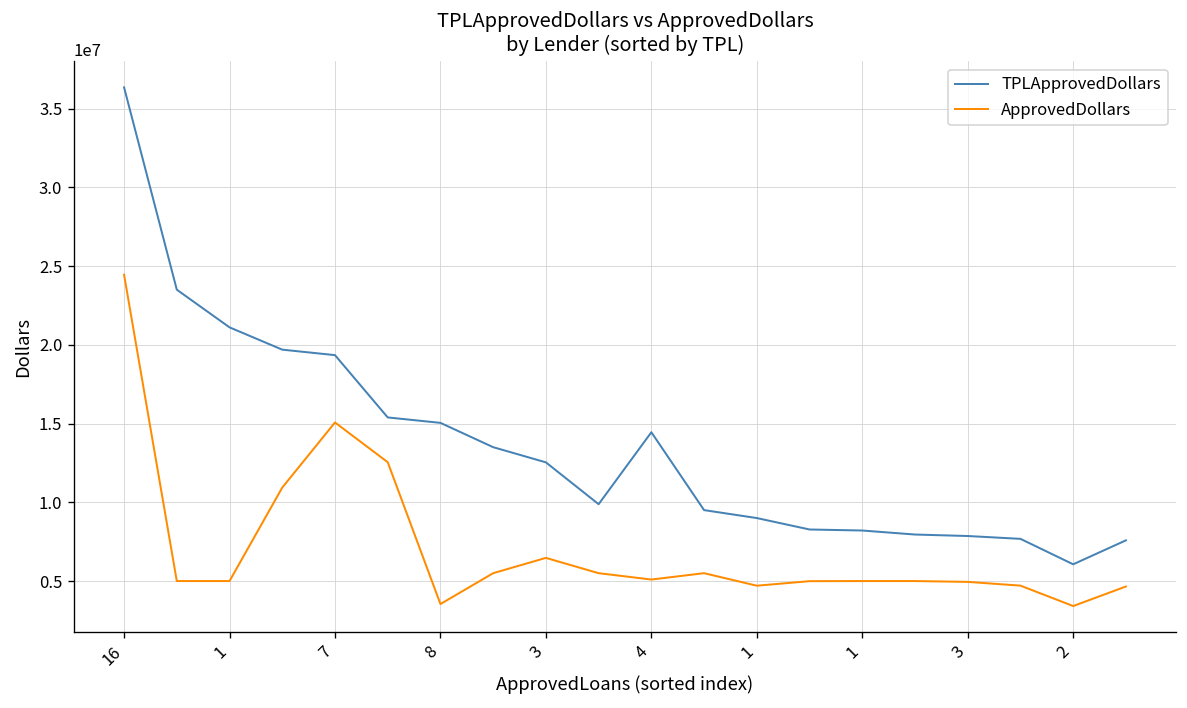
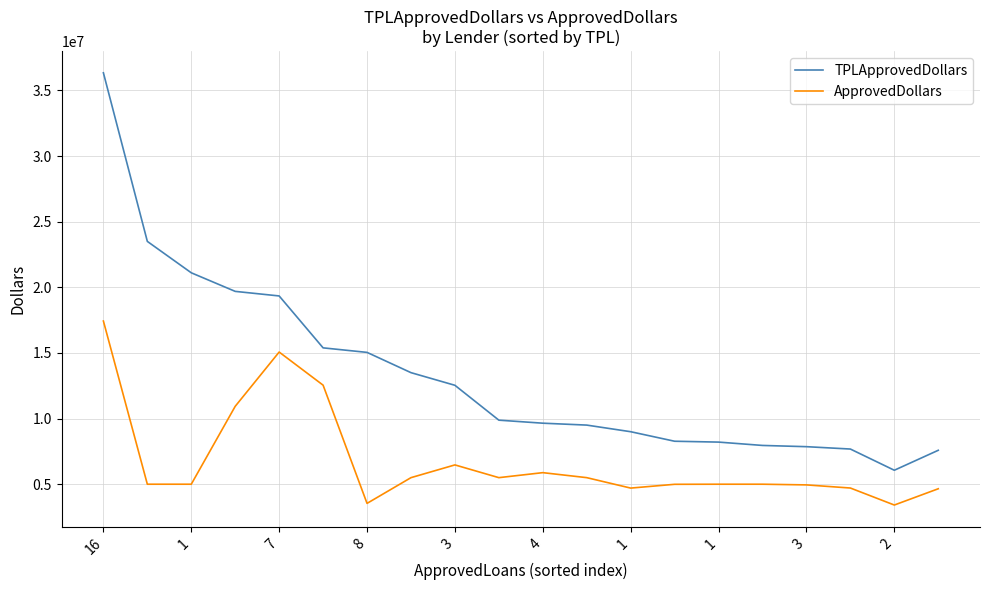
  {
    "TPLApprovedDollars": {
      "16": 36300000,
      "8": 15000000,
-     "4": 14400000,
+     "4": 9600000,
      "2": 6100000
    },
    "ApprovedDollars": {
-     "16": 24400000,
+     "16": 17400000,
      "8": 3500000,
-     "4": 5100000,
+     "4": 5900000,
      "2": 3400000
    }
  }
